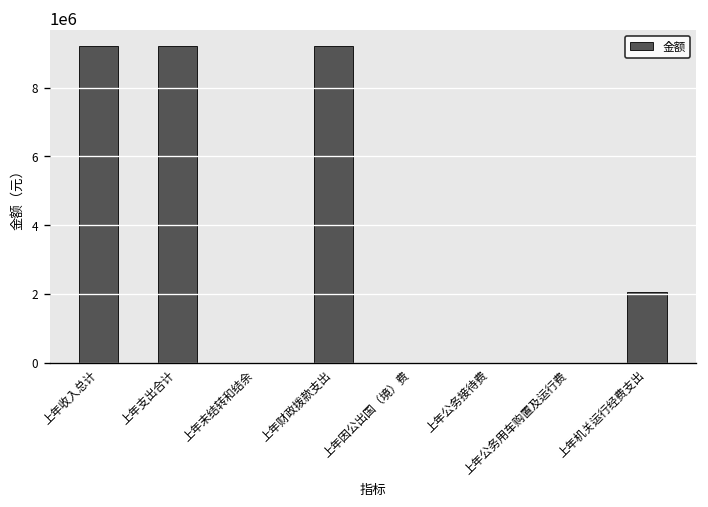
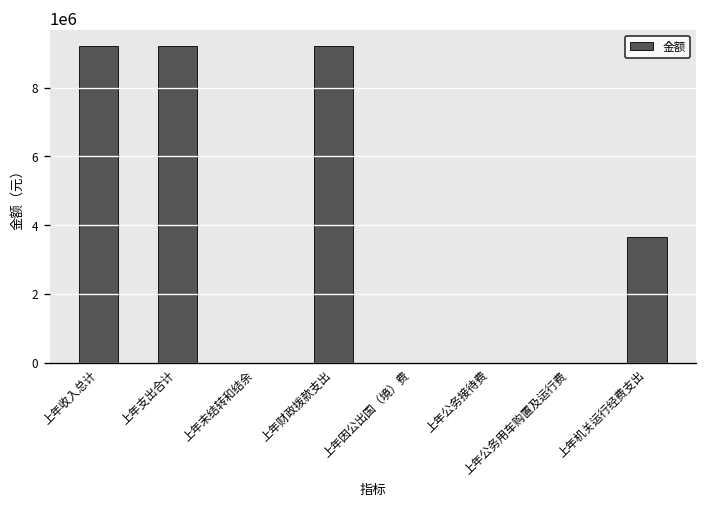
  {
    "上年收入总计": 9200000,
    "上年支出合计": 9200000,
    "上年末结转和结余": 0,
    "上年财政拨款支出": 9200000,
    "上年因公出国（境）费": 0,
    "上年公务接待费": 0,
    "上年公务用车购置及运行费": 0,
-   "上年机关运行经费支出": 2000000
+   "上年机关运行经费支出": 3700000
  }
